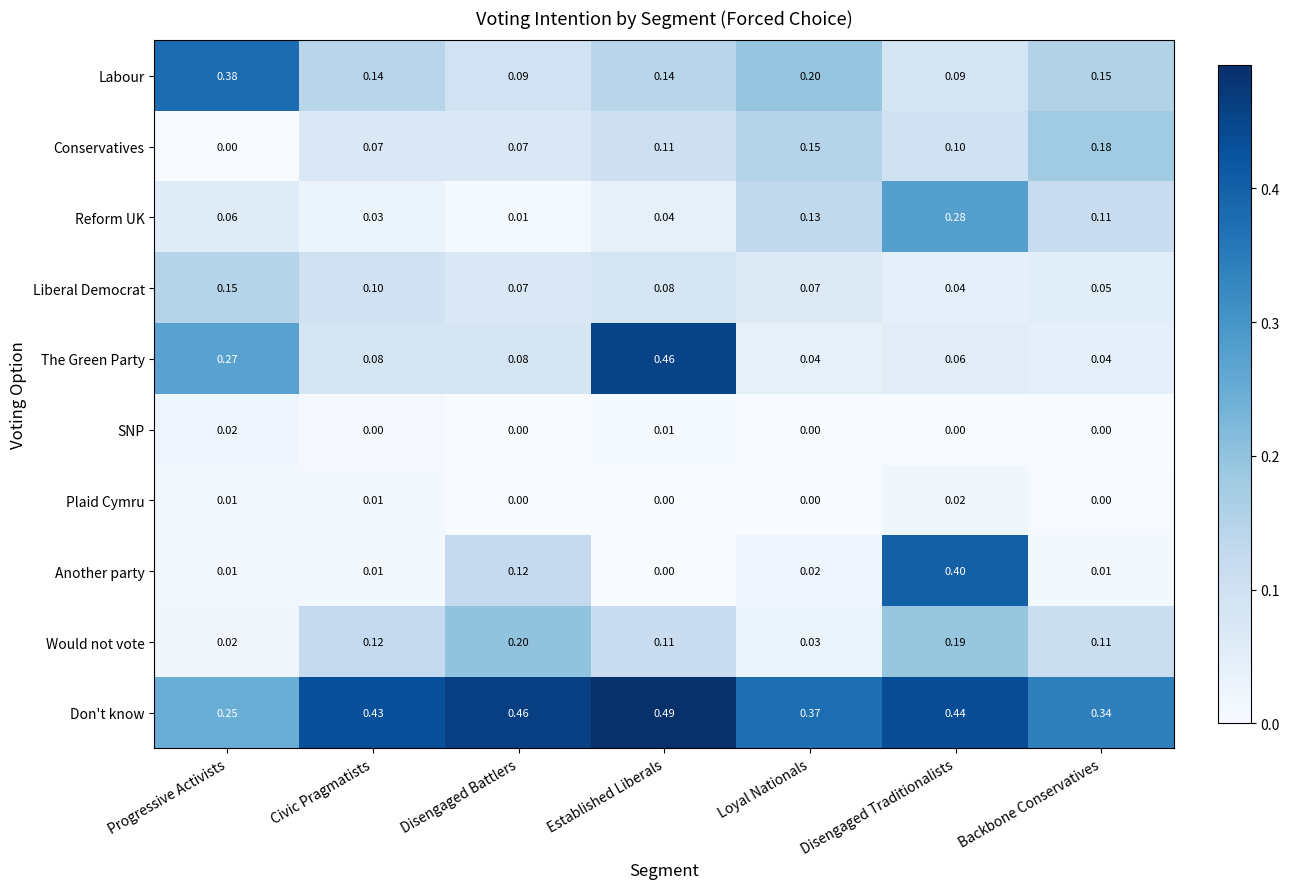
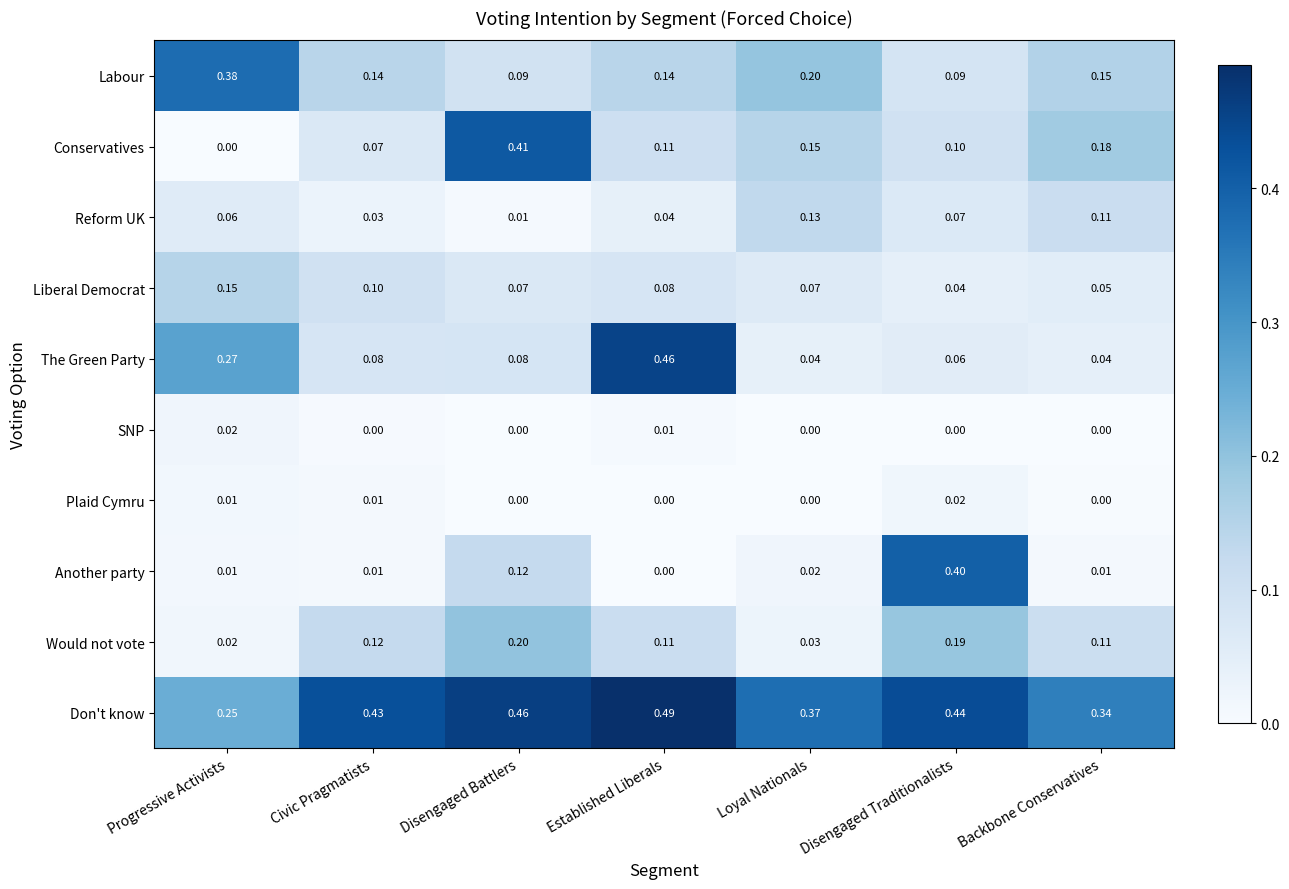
  {
    "Labour": {
      "Progressive Activists": 0.38,
      "Civic Pragmatists": 0.14,
      "Disengaged Battlers": 0.09,
      "Established Liberals": 0.14,
      "Loyal Nationals": 0.20,
      "Disengaged Traditionalists": 0.09,
      "Backbone Conservatives": 0.15
    },
    "Conservatives": {
      "Progressive Activists": 0.00,
      "Civic Pragmatists": 0.07,
-     "Disengaged Battlers": 0.07,
+     "Disengaged Battlers": 0.41,
      "Established Liberals": 0.11,
      "Loyal Nationals": 0.15,
      "Disengaged Traditionalists": 0.10,
      "Backbone Conservatives": 0.18
    },
    "Reform UK": {
      "Progressive Activists": 0.06,
      "Civic Pragmatists": 0.03,
      "Disengaged Battlers": 0.01,
      "Established Liberals": 0.04,
      "Loyal Nationals": 0.13,
-     "Disengaged Traditionalists": 0.28,
+     "Disengaged Traditionalists": 0.07,
      "Backbone Conservatives": 0.11
    },
    "Liberal Democrat": {
      "Progressive Activists": 0.15,
      "Civic Pragmatists": 0.10,
      "Disengaged Battlers": 0.07,
      "Established Liberals": 0.08,
      "Loyal Nationals": 0.07,
      "Disengaged Traditionalists": 0.04,
      "Backbone Conservatives": 0.05
    },
    "The Green Party": {
      "Progressive Activists": 0.27,
      "Civic Pragmatists": 0.08,
      "Disengaged Battlers": 0.08,
      "Established Liberals": 0.46,
      "Loyal Nationals": 0.04,
      "Disengaged Traditionalists": 0.06,
      "Backbone Conservatives": 0.04
    },
    "SNP": {
      "Progressive Activists": 0.02,
      "Civic Pragmatists": 0.00,
      "Disengaged Battlers": 0.00,
      "Established Liberals": 0.01,
      "Loyal Nationals": 0.00,
      "Disengaged Traditionalists": 0.00,
      "Backbone Conservatives": 0.00
    },
    "Plaid Cymru": {
      "Progressive Activists": 0.01,
      "Civic Pragmatists": 0.01,
      "Disengaged Battlers": 0.00,
      "Established Liberals": 0.00,
      "Loyal Nationals": 0.00,
      "Disengaged Traditionalists": 0.02,
      "Backbone Conservatives": 0.00
    },
    "Another party": {
      "Progressive Activists": 0.01,
      "Civic Pragmatists": 0.01,
      "Disengaged Battlers": 0.12,
      "Established Liberals": 0.00,
      "Loyal Nationals": 0.02,
      "Disengaged Traditionalists": 0.40,
      "Backbone Conservatives": 0.01
    },
    "Would not vote": {
      "Progressive Activists": 0.02,
      "Civic Pragmatists": 0.12,
      "Disengaged Battlers": 0.20,
      "Established Liberals": 0.11,
      "Loyal Nationals": 0.03,
      "Disengaged Traditionalists": 0.19,
      "Backbone Conservatives": 0.11
    },
    "Don't know": {
      "Progressive Activists": 0.25,
      "Civic Pragmatists": 0.43,
      "Disengaged Battlers": 0.46,
      "Established Liberals": 0.49,
      "Loyal Nationals": 0.37,
      "Disengaged Traditionalists": 0.44,
      "Backbone Conservatives": 0.34
    }
  }
